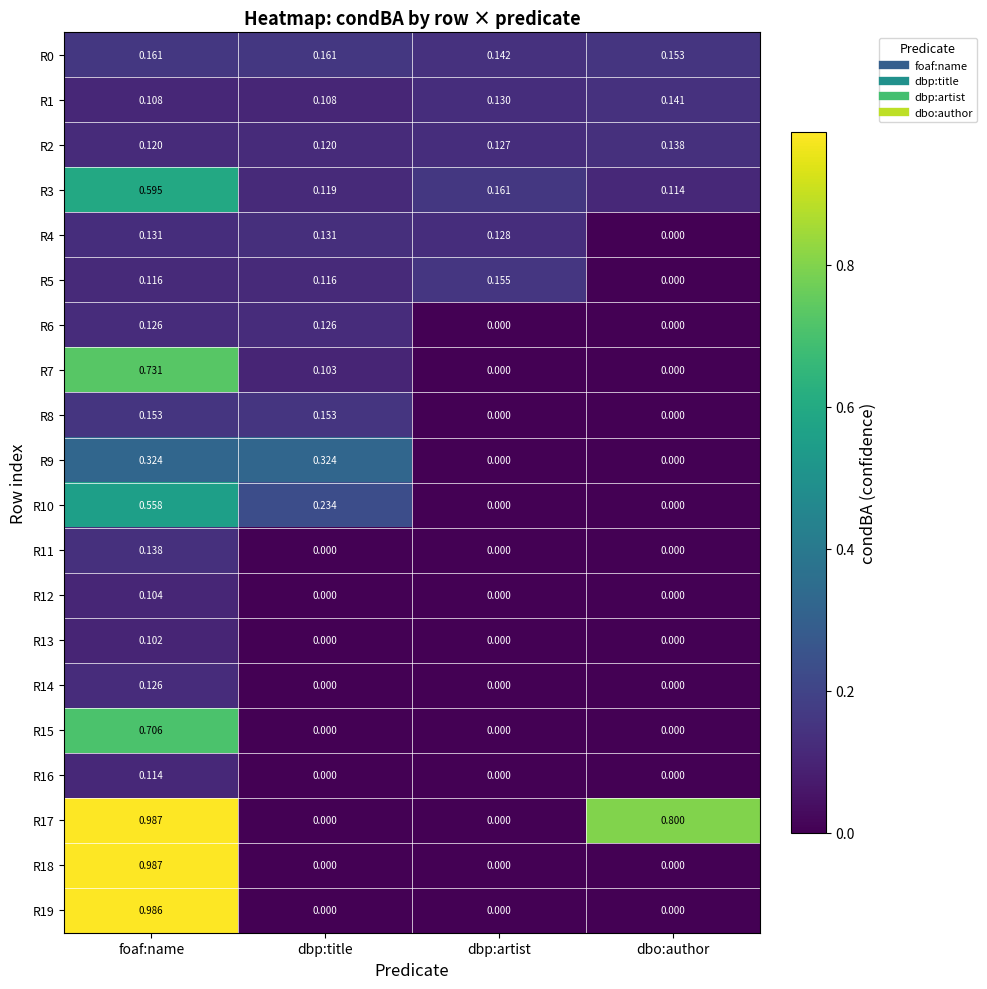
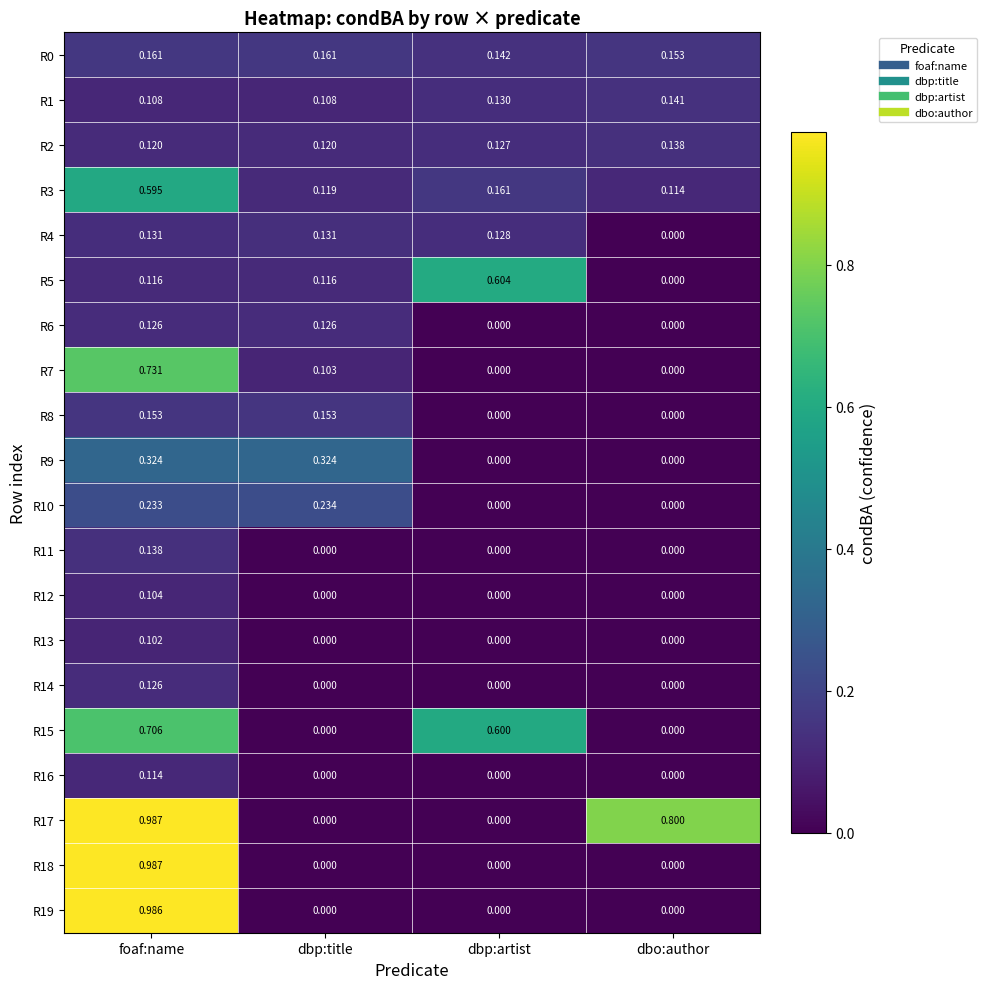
  {
    "R0": {
      "foaf:name": 0.161,
      "dbp:title": 0.161,
      "dbp:artist": 0.142,
      "dbo:author": 0.153
    },
    "R1": {
      "foaf:name": 0.108,
      "dbp:title": 0.108,
      "dbp:artist": 0.130,
      "dbo:author": 0.141
    },
    "R2": {
      "foaf:name": 0.120,
      "dbp:title": 0.120,
      "dbp:artist": 0.127,
      "dbo:author": 0.138
    },
    "R3": {
      "foaf:name": 0.595,
      "dbp:title": 0.119,
      "dbp:artist": 0.161,
      "dbo:author": 0.114
    },
    "R4": {
      "foaf:name": 0.131,
      "dbp:title": 0.131,
      "dbp:artist": 0.128,
      "dbo:author": 0.000
    },
    "R5": {
      "foaf:name": 0.116,
      "dbp:title": 0.116,
-     "dbp:artist": 0.155,
+     "dbp:artist": 0.604,
      "dbo:author": 0.000
    },
    "R6": {
      "foaf:name": 0.126,
      "dbp:title": 0.126,
      "dbp:artist": 0.000,
      "dbo:author": 0.000
    },
    "R7": {
      "foaf:name": 0.731,
      "dbp:title": 0.103,
      "dbp:artist": 0.000,
      "dbo:author": 0.000
    },
    "R8": {
      "foaf:name": 0.153,
      "dbp:title": 0.153,
      "dbp:artist": 0.000,
      "dbo:author": 0.000
    },
    "R9": {
      "foaf:name": 0.324,
      "dbp:title": 0.324,
      "dbp:artist": 0.000,
      "dbo:author": 0.000
    },
    "R10": {
-     "foaf:name": 0.558,
+     "foaf:name": 0.233,
      "dbp:title": 0.234,
      "dbp:artist": 0.000,
      "dbo:author": 0.000
    },
    "R11": {
      "foaf:name": 0.138,
      "dbp:title": 0.000,
      "dbp:artist": 0.000,
      "dbo:author": 0.000
    },
    "R12": {
      "foaf:name": 0.104,
      "dbp:title": 0.000,
      "dbp:artist": 0.000,
      "dbo:author": 0.000
    },
    "R13": {
      "foaf:name": 0.102,
      "dbp:title": 0.000,
      "dbp:artist": 0.000,
      "dbo:author": 0.000
    },
    "R14": {
      "foaf:name": 0.126,
      "dbp:title": 0.000,
      "dbp:artist": 0.000,
      "dbo:author": 0.000
    },
    "R15": {
      "foaf:name": 0.706,
      "dbp:title": 0.000,
-     "dbp:artist": 0.000,
+     "dbp:artist": 0.600,
      "dbo:author": 0.000
    },
    "R16": {
      "foaf:name": 0.114,
      "dbp:title": 0.000,
      "dbp:artist": 0.000,
      "dbo:author": 0.000
    },
    "R17": {
      "foaf:name": 0.987,
      "dbp:title": 0.000,
      "dbp:artist": 0.000,
      "dbo:author": 0.800
    },
    "R18": {
      "foaf:name": 0.987,
      "dbp:title": 0.000,
      "dbp:artist": 0.000,
      "dbo:author": 0.000
    },
    "R19": {
      "foaf:name": 0.986,
      "dbp:title": 0.000,
      "dbp:artist": 0.000,
      "dbo:author": 0.000
    }
  }
